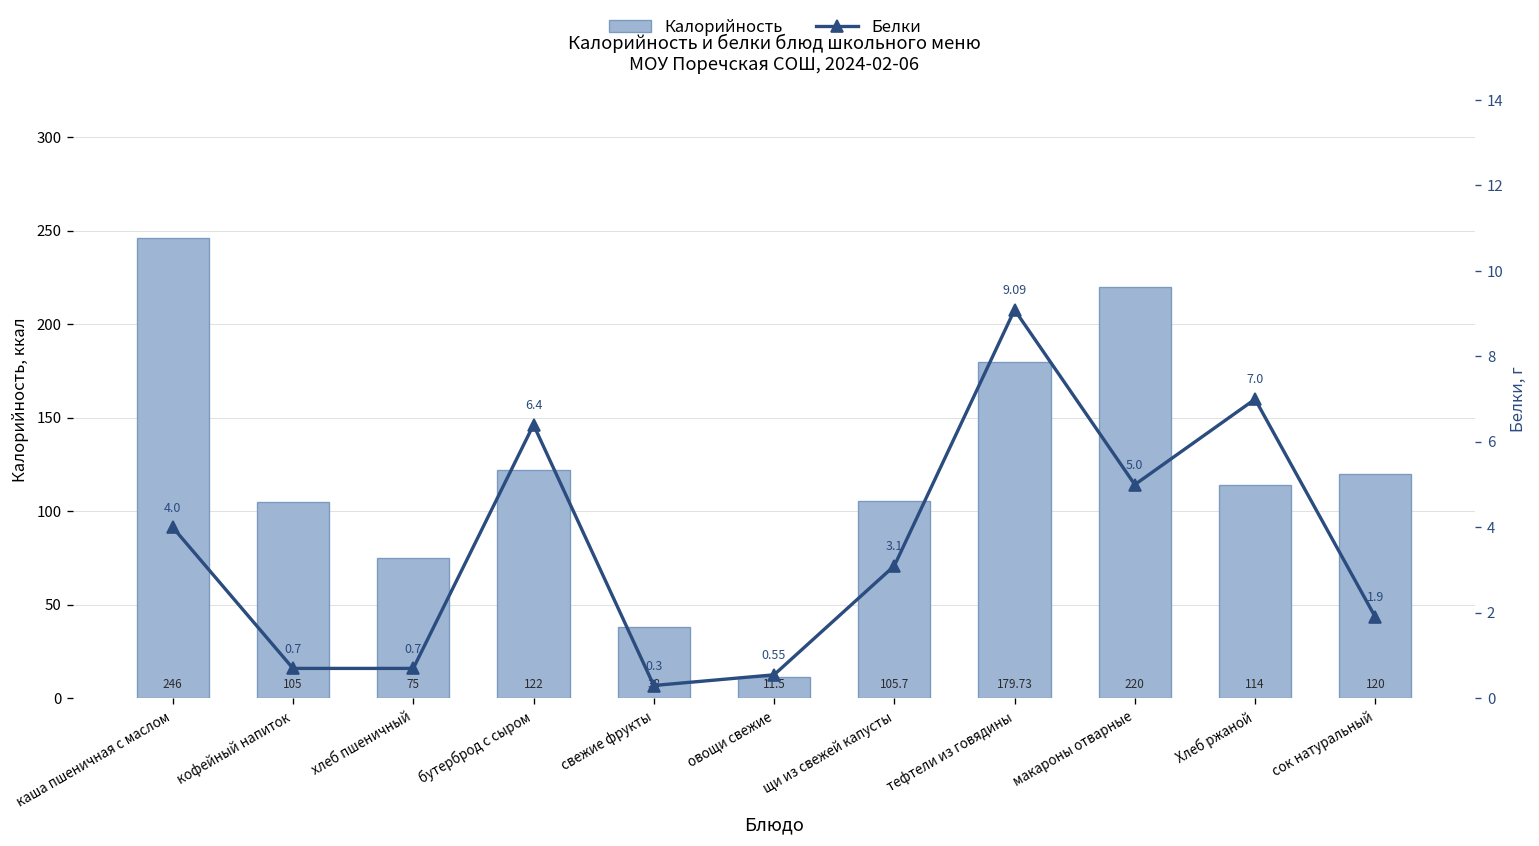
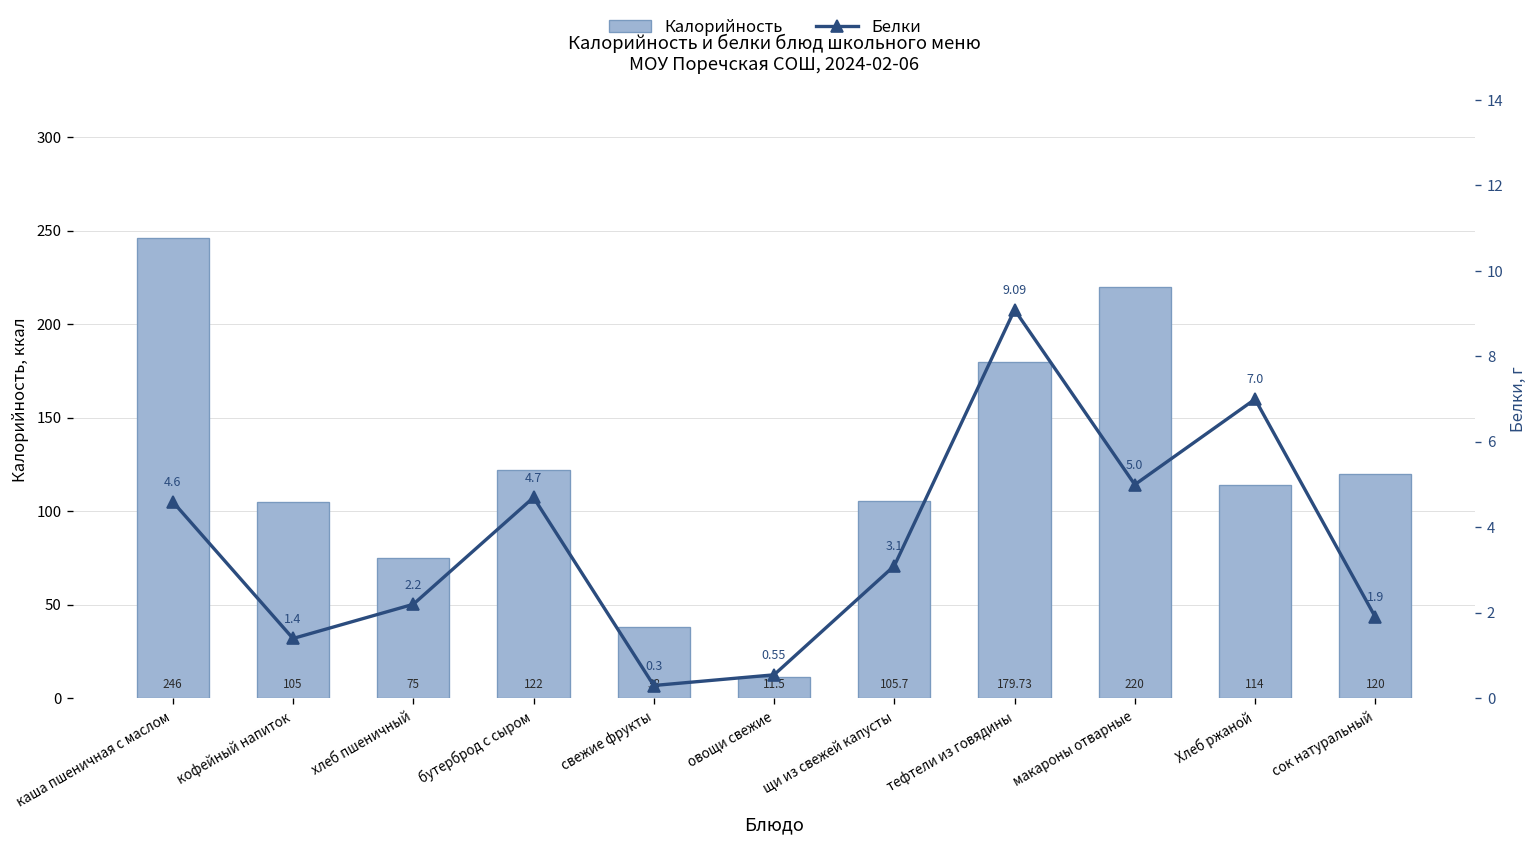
  {
    "Калорийность": {
      "каша пшеничная с маслом": 246,
      "кофейный напиток": 105,
      "хлеб пшеничный": 75,
      "бутерброд с сыром": 122,
      "овощи свежие": 11.5,
      "щи из свежей капусты": 105.7,
      "тефтели из говядины": 179.73,
      "макароны отварные": 220,
      "Хлеб ржаной": 114,
      "сок натуральный": 120
    },
    "Белки": {
-     "каша пшеничная с маслом": 4.0,
-     "кофейный напиток": 0.7,
-     "хлеб пшеничный": 0.7,
-     "бутерброд с сыром": 6.4,
+     "каша пшеничная с маслом": 4.6,
+     "кофейный напиток": 1.4,
+     "хлеб пшеничный": 2.2,
+     "бутерброд с сыром": 4.7,
      "свежие фрукты": 0.3,
      "овощи свежие": 0.55,
      "щи из свежей капусты": 3.1,
      "тефтели из говядины": 9.09,
      "макароны отварные": 5.0,
      "Хлеб ржаной": 7.0,
      "сок натуральный": 1.9
    }
  }
